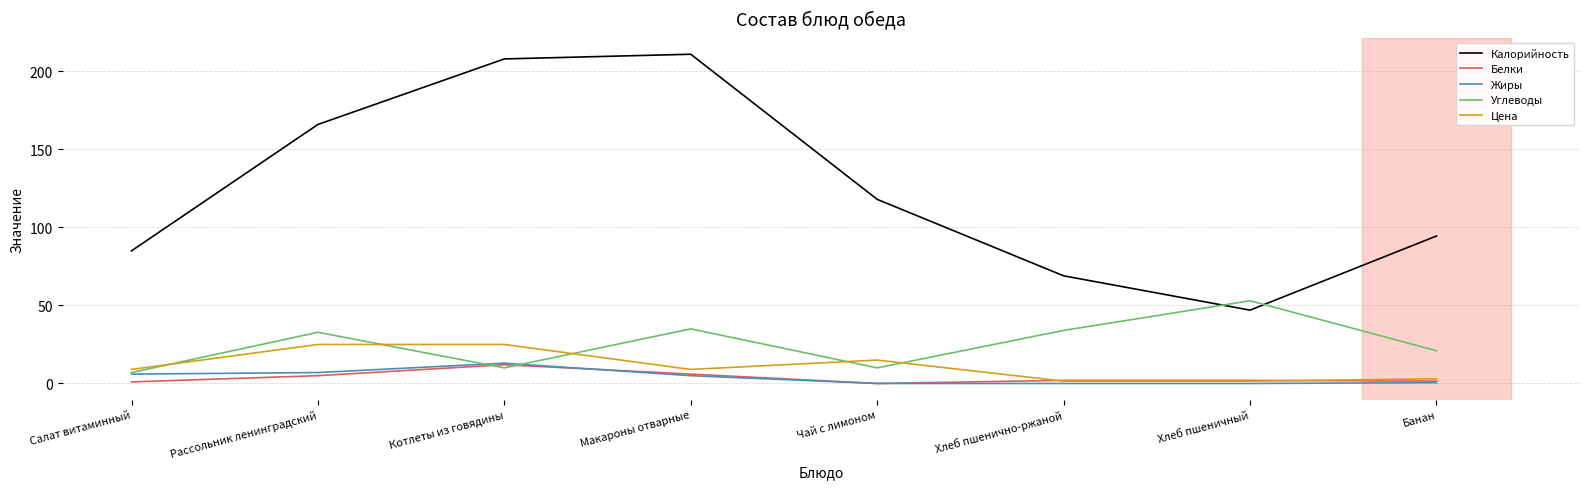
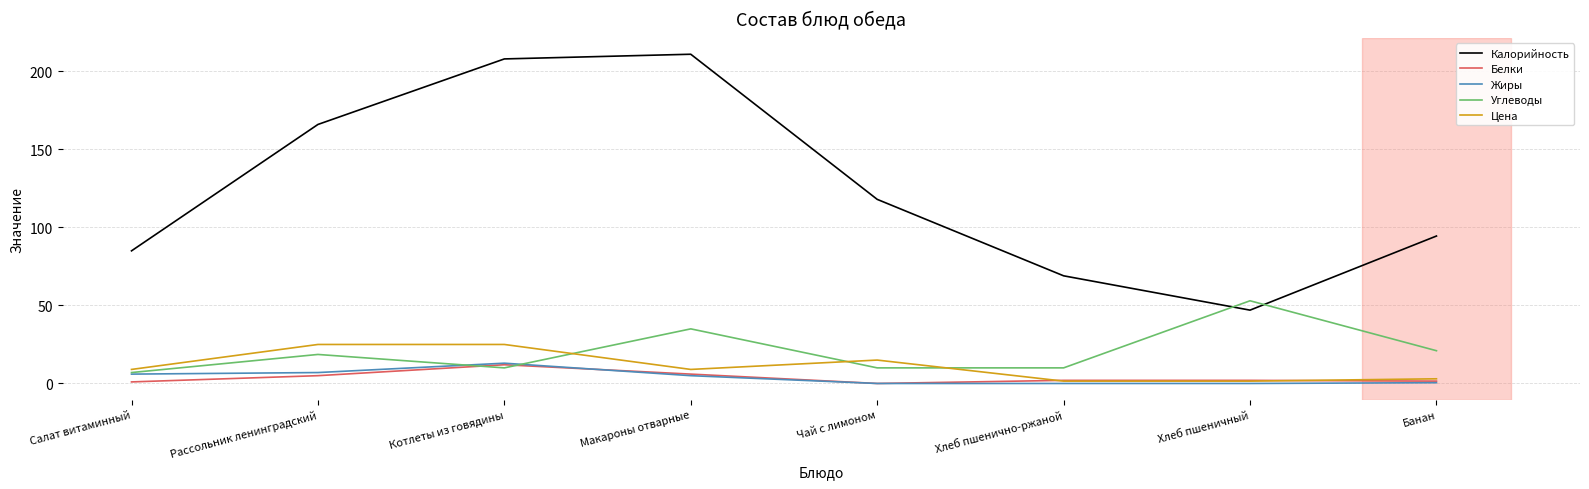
  {
    "Калорийность": {
      "Салат витаминный": 85,
      "Рассольник ленинградский": 166,
      "Котлеты из говядины": 208,
      "Макароны отварные": 211,
      "Чай с лимоном": 118,
      "Хлеб пшенично-ржаной": 69,
      "Хлеб пшеничный": 47,
      "Банан": 95
    },
    "Белки": {
      "Салат витаминный": 1,
      "Рассольник ленинградский": 5
    },
    "Жиры": {
      "Рассольник ленинградский": 7
    },
    "Углеводы": {
-     "Рассольник ленинградский": 33,
+     "Рассольник ленинградский": 19,
      "Котлеты из говядины": 10,
      "Макароны отварные": 35,
      "Чай с лимоном": 10,
-     "Хлеб пшенично-ржаной": 34,
+     "Хлеб пшенично-ржаной": 10,
      "Хлеб пшеничный": 53,
      "Банан": 21
    },
    "Цена": {
      "Салат витаминный": 9,
      "Рассольник ленинградский": 25,
      "Котлеты из говядины": 25,
      "Макароны отварные": 9,
      "Чай с лимоном": 15
    }
  }
